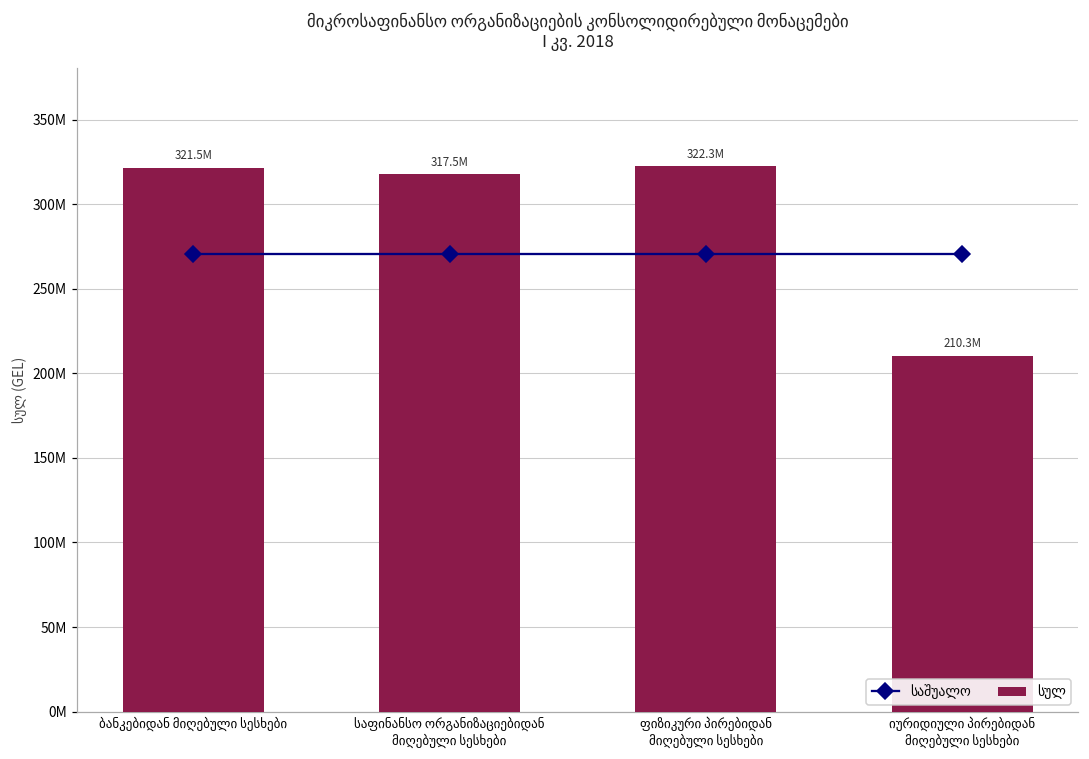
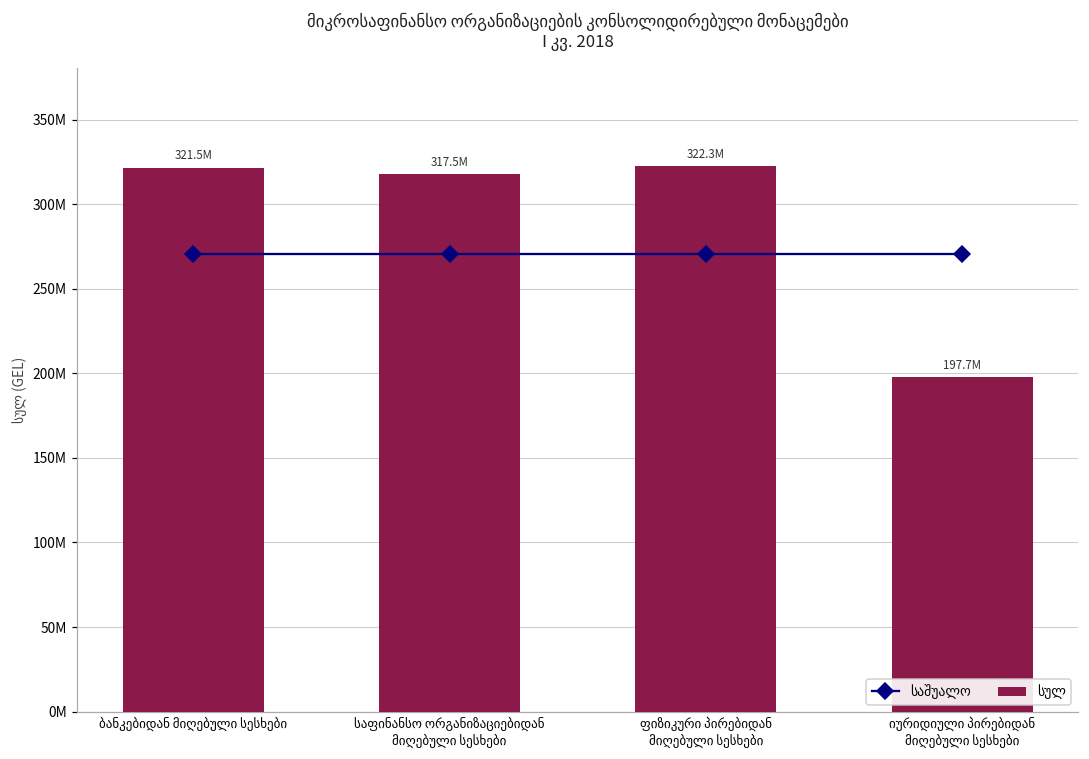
  {
    "საშუალო": {
      "ბანკებიდან მიღებული სესხები": "271000000",
      "საფინანსო ორგანიზაციებიდან მიღებული სესხები": "271000000",
      "ფიზიკური პირებიდან მიღებული სესხები": "271000000",
      "იურიდიული პირებიდან მიღებული სესხები": "271000000"
    },
    "სულ": {
      "ბანკებიდან მიღებული სესხები": "321.5M",
      "საფინანსო ორგანიზაციებიდან მიღებული სესხები": "317.5M",
      "ფიზიკური პირებიდან მიღებული სესხები": "322.3M",
-     "იურიდიული პირებიდან მიღებული სესხები": "210.3M"
+     "იურიდიული პირებიდან მიღებული სესხები": "197.7M"
    }
  }
